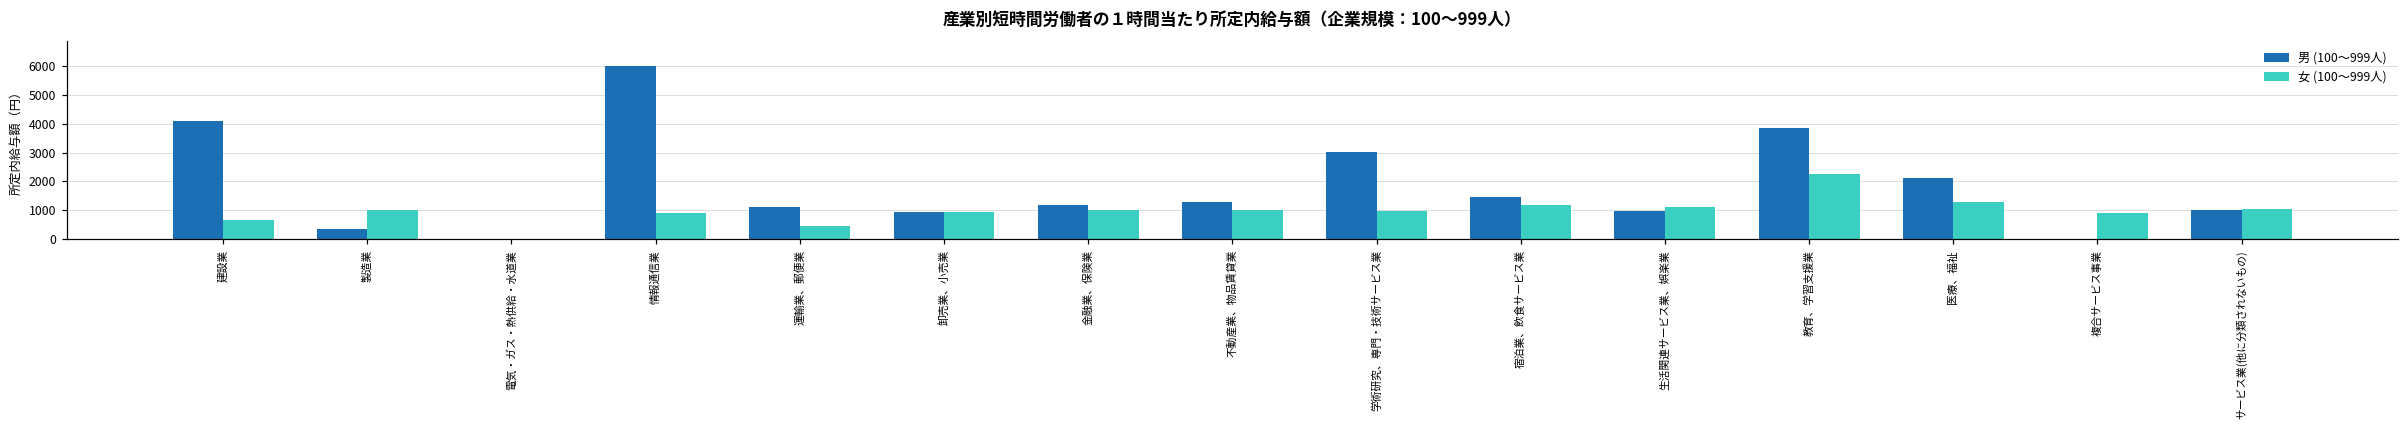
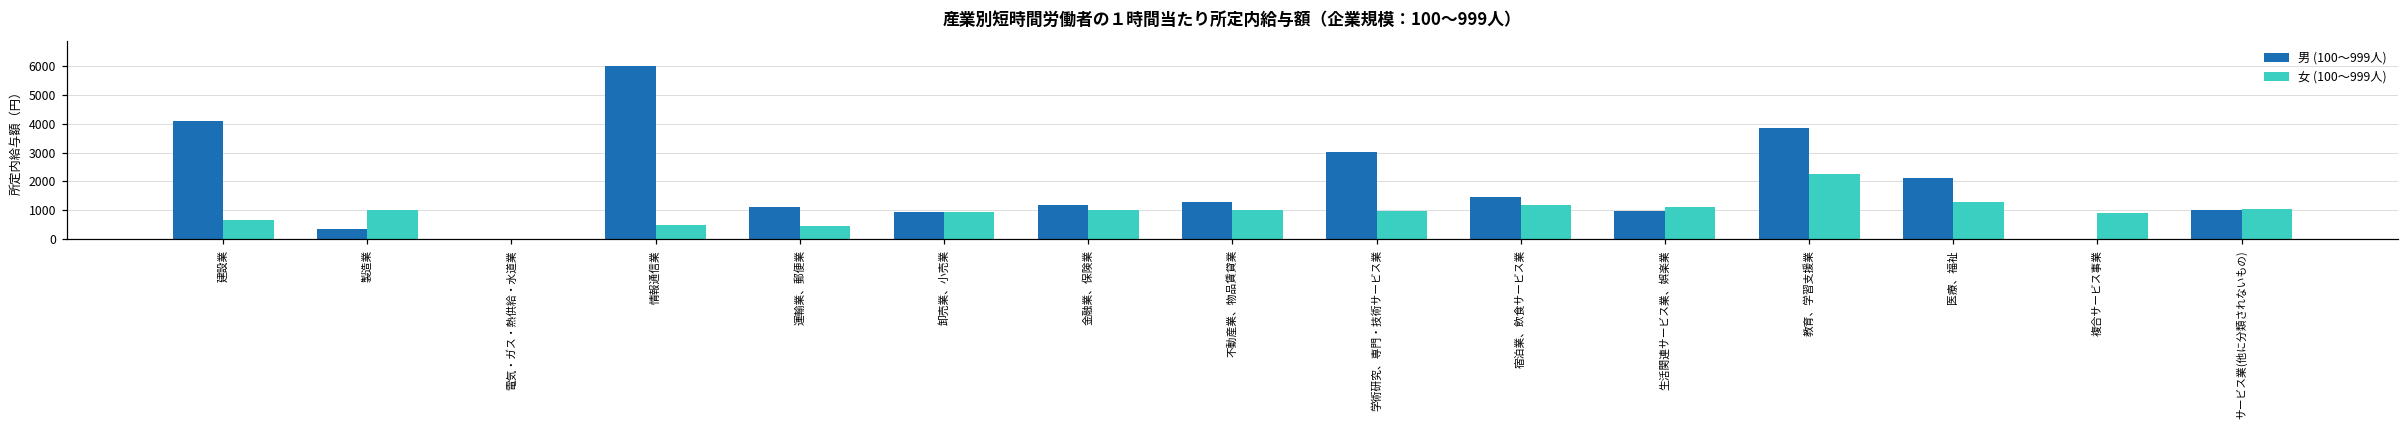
  {
    "男 (100～999人)": {
      "建設業": 4100,
      "製造業": 400,
      "電気・ガス・熱供給・水道業": 0,
      "情報通信業": 6000,
      "運輸業、郵便業": 1100,
      "卸売業、小売業": 900,
      "金融業、保険業": 1200,
      "不動産業、物品賃貸業": 1300,
      "学術研究、専門・技術サービス業": 3000,
      "宿泊業、飲食サービス業": 1500,
      "生活関連サービス業、娯楽業": 1000,
      "教育、学習支援業": 3900,
      "医療、福祉": 2100,
      "複合サービス事業": 0,
      "サービス業(他に分類されないもの)": 1000
    },
    "女 (100～999人)": {
      "建設業": 700,
      "製造業": 1000,
      "電気・ガス・熱供給・水道業": 0,
-     "情報通信業": 900,
+     "情報通信業": 500,
      "運輸業、郵便業": 500,
      "卸売業、小売業": 1000,
      "金融業、保険業": 1000,
      "不動産業、物品賃貸業": 1000,
      "学術研究、専門・技術サービス業": 1000,
      "宿泊業、飲食サービス業": 1200,
      "生活関連サービス業、娯楽業": 1100,
      "教育、学習支援業": 2300,
      "医療、福祉": 1300,
      "複合サービス事業": 900,
      "サービス業(他に分類されないもの)": 1000
    }
  }
